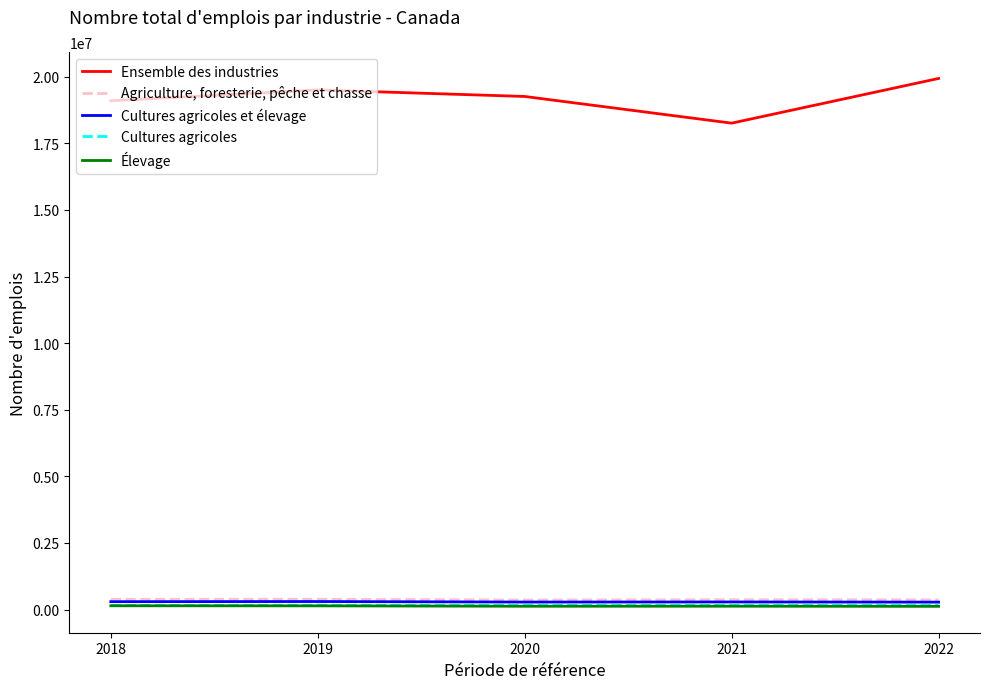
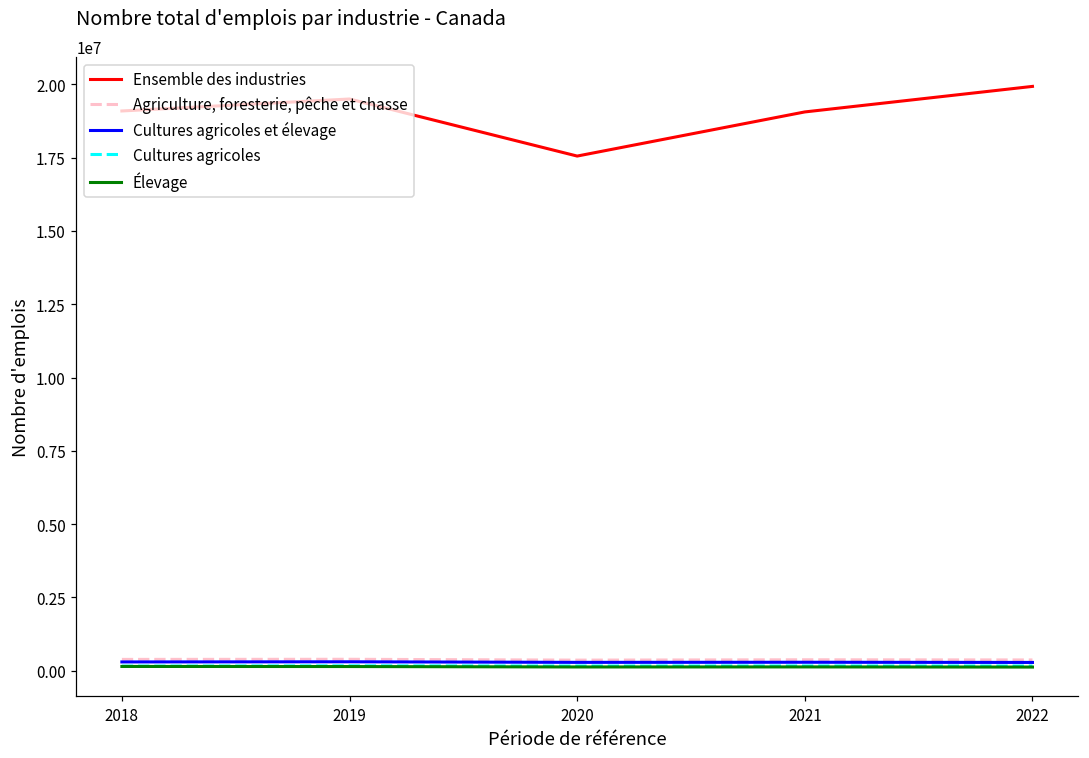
  {
    "Ensemble des industries": {
-     "2020": 19300000,
-     "2021": 18300000,
+     "2020": 17600000,
+     "2021": 19100000,
      "2022": 19900000
    }
  }
